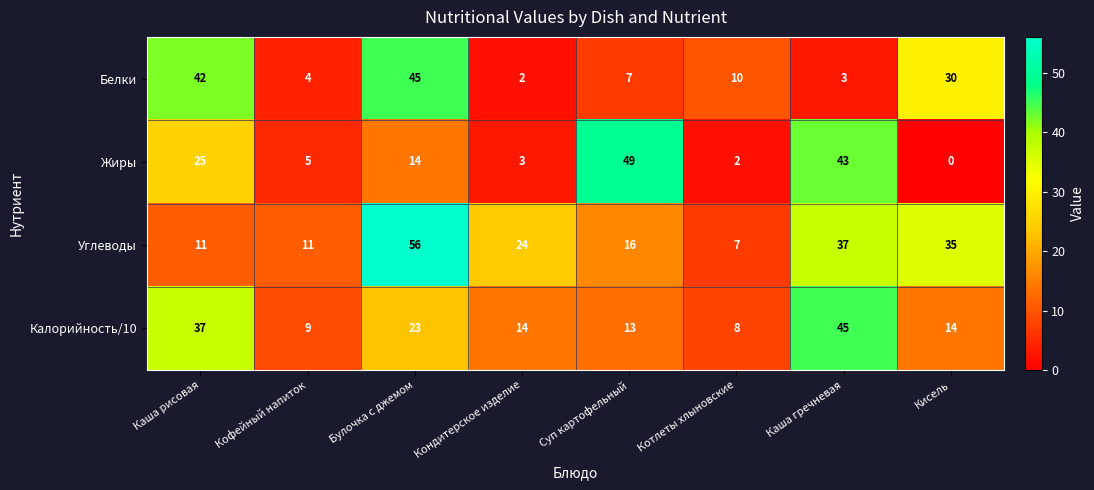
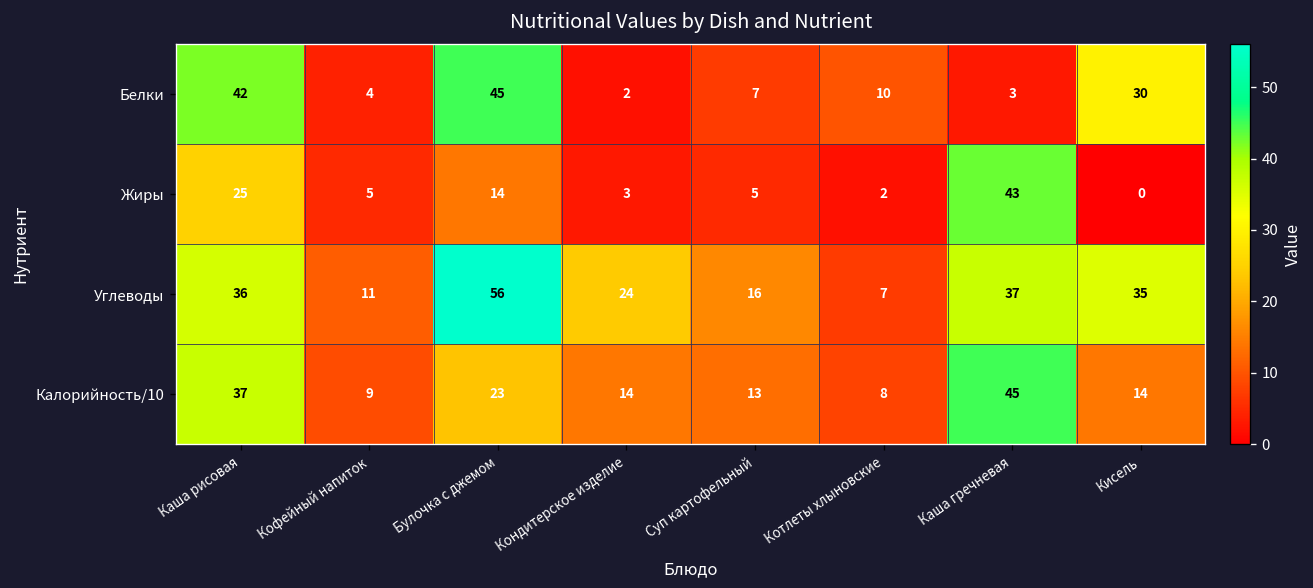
  {
    "Белки": {
      "Каша рисовая": 42,
      "Кофейный напиток": 4,
      "Булочка с джемом": 45,
      "Кондитерское изделие": 2,
      "Суп картофельный": 7,
      "Котлеты хлыновские": 10,
      "Каша гречневая": 3,
      "Кисель": 30
    },
    "Жиры": {
      "Каша рисовая": 25,
      "Кофейный напиток": 5,
      "Булочка с джемом": 14,
      "Кондитерское изделие": 3,
-     "Суп картофельный": 49,
+     "Суп картофельный": 5,
      "Котлеты хлыновские": 2,
      "Каша гречневая": 43,
      "Кисель": 0
    },
    "Углеводы": {
-     "Каша рисовая": 11,
+     "Каша рисовая": 36,
      "Кофейный напиток": 11,
      "Булочка с джемом": 56,
      "Кондитерское изделие": 24,
      "Суп картофельный": 16,
      "Котлеты хлыновские": 7,
      "Каша гречневая": 37,
      "Кисель": 35
    },
    "Калорийность/10": {
      "Каша рисовая": 37,
      "Кофейный напиток": 9,
      "Булочка с джемом": 23,
      "Кондитерское изделие": 14,
      "Суп картофельный": 13,
      "Котлеты хлыновские": 8,
      "Каша гречневая": 45,
      "Кисель": 14
    }
  }
